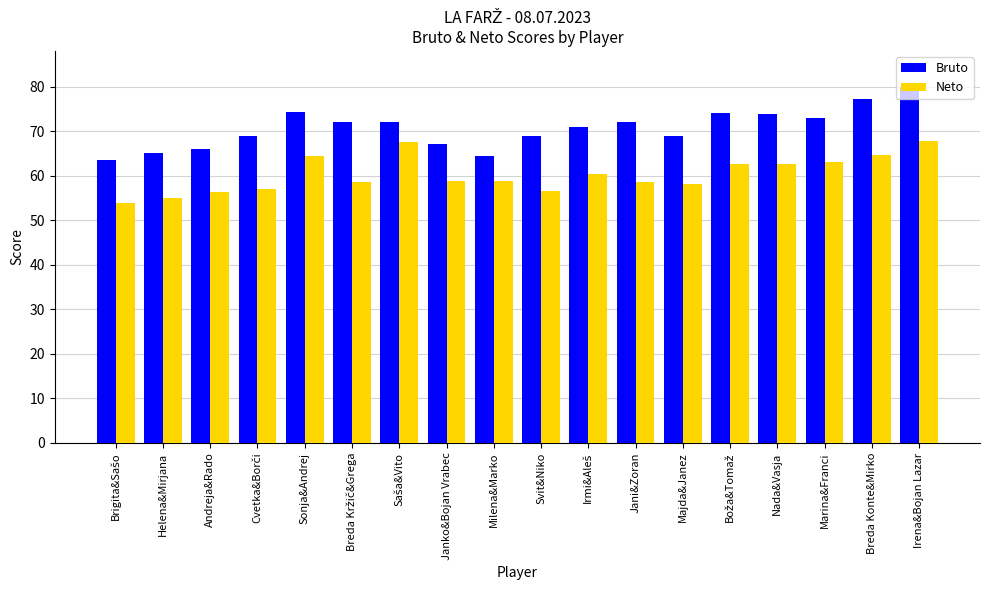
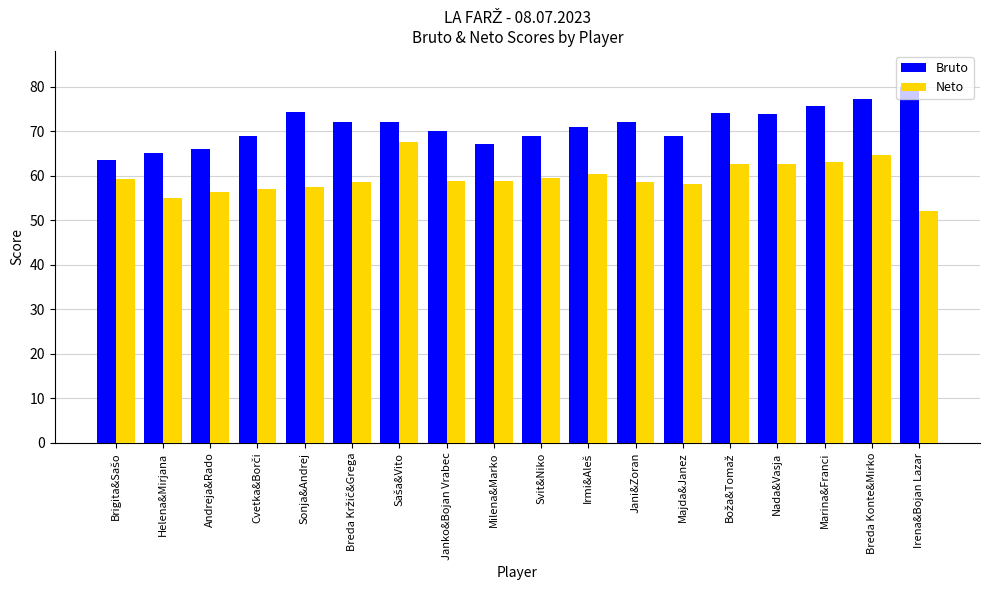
  {
    "Bruto": {
      "Brigita&Sašo": 64,
      "Helena&Mirjana": 65,
      "Andreja&Rado": 66,
      "Cvetka&Borči": 69,
      "Sonja&Andrej": 74,
      "Breda Kržič&Grega": 72,
      "Saša&Vito": 72,
-     "Janko&Bojan Vrabec": 67,
-     "Milena&Marko": 65,
+     "Janko&Bojan Vrabec": 70,
+     "Milena&Marko": 67,
      "Svit&Niko": 69,
      "Irmi&Aleš": 71,
      "Jani&Zoran": 72,
      "Majda&Janez": 69,
      "Boža&Tomaž": 74,
      "Nada&Vasja": 74,
-     "Marina&Franci": 73,
+     "Marina&Franci": 76,
      "Breda Konte&Mirko": 77
    },
    "Neto": {
-     "Brigita&Sašo": 54,
+     "Brigita&Sašo": 59,
      "Helena&Mirjana": 55,
      "Andreja&Rado": 56,
      "Cvetka&Borči": 57,
-     "Sonja&Andrej": 64,
+     "Sonja&Andrej": 57,
      "Breda Kržič&Grega": 59,
      "Saša&Vito": 68,
      "Janko&Bojan Vrabec": 59,
      "Milena&Marko": 59,
-     "Svit&Niko": 57,
+     "Svit&Niko": 59,
      "Irmi&Aleš": 60,
      "Jani&Zoran": 59,
      "Majda&Janez": 58,
      "Boža&Tomaž": 63,
      "Nada&Vasja": 63,
      "Marina&Franci": 63,
      "Breda Konte&Mirko": 65,
-     "Irena&Bojan Lazar": 68
+     "Irena&Bojan Lazar": 52
    }
  }
